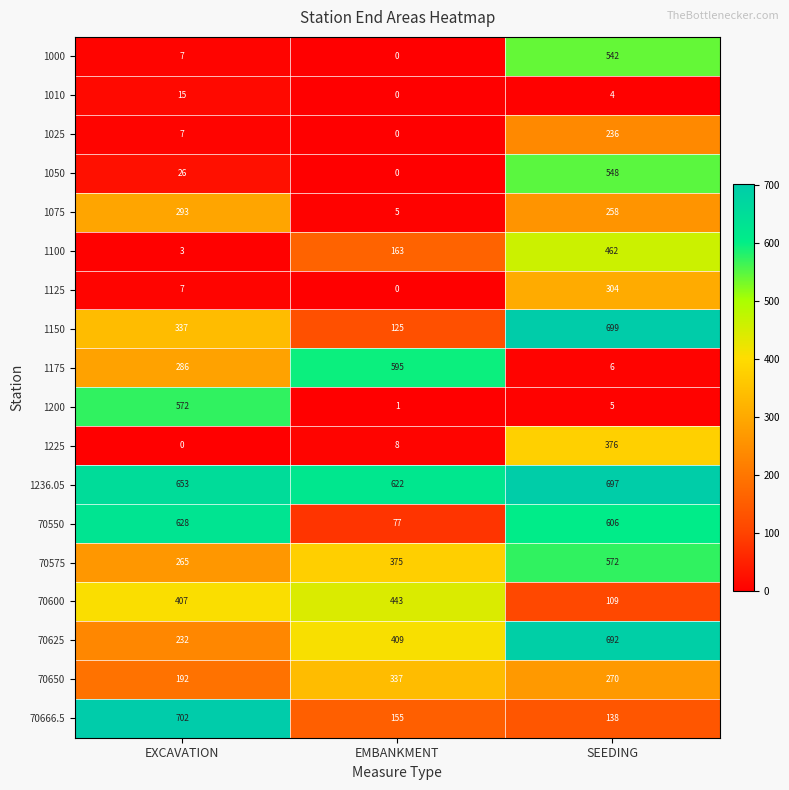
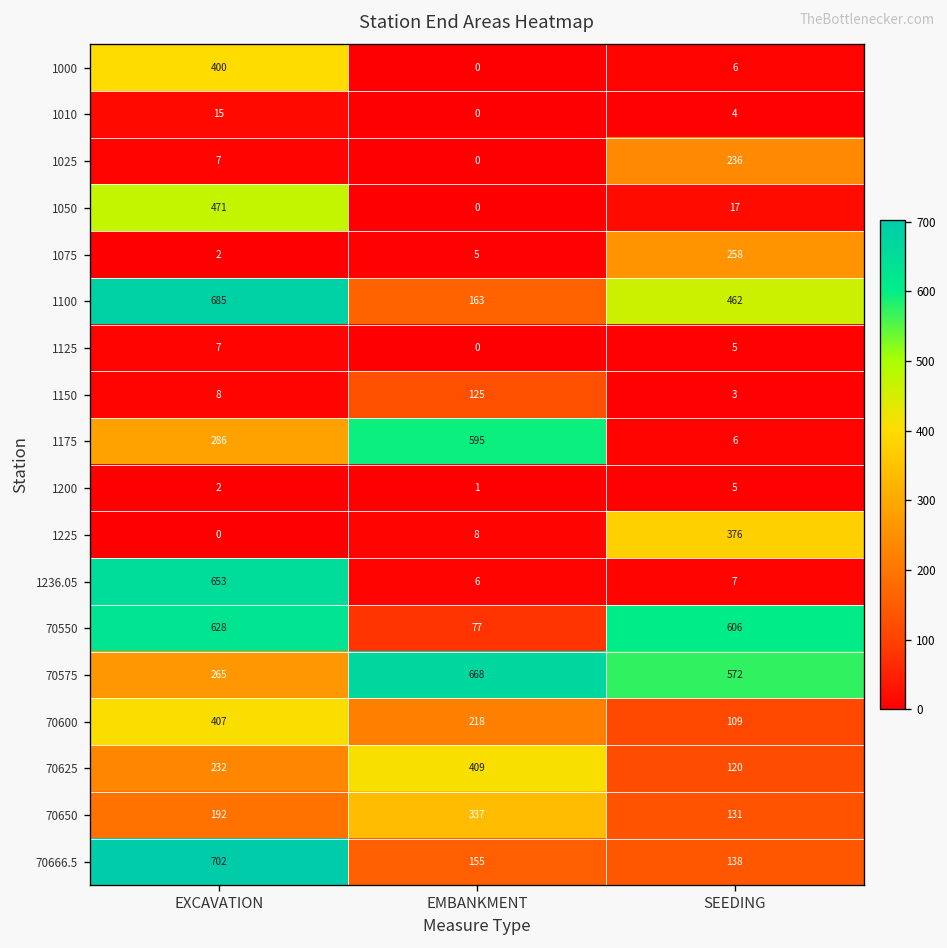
  {
    "1000": {
-     "EXCAVATION": 7,
+     "EXCAVATION": 400,
      "EMBANKMENT": 0,
-     "SEEDING": 542
+     "SEEDING": 6
    },
    "1010": {
      "EXCAVATION": 15,
      "EMBANKMENT": 0,
      "SEEDING": 4
    },
    "1025": {
      "EXCAVATION": 7,
      "EMBANKMENT": 0,
      "SEEDING": 236
    },
    "1050": {
-     "EXCAVATION": 26,
+     "EXCAVATION": 471,
      "EMBANKMENT": 0,
-     "SEEDING": 548
+     "SEEDING": 17
    },
    "1075": {
-     "EXCAVATION": 293,
+     "EXCAVATION": 2,
      "EMBANKMENT": 5,
      "SEEDING": 258
    },
    "1100": {
-     "EXCAVATION": 3,
+     "EXCAVATION": 685,
      "EMBANKMENT": 163,
      "SEEDING": 462
    },
    "1125": {
      "EXCAVATION": 7,
      "EMBANKMENT": 0,
-     "SEEDING": 304
+     "SEEDING": 5
    },
    "1150": {
-     "EXCAVATION": 337,
+     "EXCAVATION": 8,
      "EMBANKMENT": 125,
-     "SEEDING": 699
+     "SEEDING": 3
    },
    "1175": {
      "EXCAVATION": 286,
      "EMBANKMENT": 595,
      "SEEDING": 6
    },
    "1200": {
-     "EXCAVATION": 572,
+     "EXCAVATION": 2,
      "EMBANKMENT": 1,
      "SEEDING": 5
    },
    "1225": {
      "EXCAVATION": 0,
      "EMBANKMENT": 8,
      "SEEDING": 376
    },
    "1236.05": {
      "EXCAVATION": 653,
-     "EMBANKMENT": 622,
-     "SEEDING": 697
+     "EMBANKMENT": 6,
+     "SEEDING": 7
    },
    "70550": {
      "EXCAVATION": 628,
      "EMBANKMENT": 77,
      "SEEDING": 606
    },
    "70575": {
      "EXCAVATION": 265,
-     "EMBANKMENT": 375,
+     "EMBANKMENT": 668,
      "SEEDING": 572
    },
    "70600": {
      "EXCAVATION": 407,
-     "EMBANKMENT": 443,
+     "EMBANKMENT": 218,
      "SEEDING": 109
    },
    "70625": {
      "EXCAVATION": 232,
      "EMBANKMENT": 409,
-     "SEEDING": 692
+     "SEEDING": 120
    },
    "70650": {
      "EXCAVATION": 192,
      "EMBANKMENT": 337,
-     "SEEDING": 270
+     "SEEDING": 131
    },
    "70666.5": {
      "EXCAVATION": 702,
      "EMBANKMENT": 155,
      "SEEDING": 138
    }
  }
